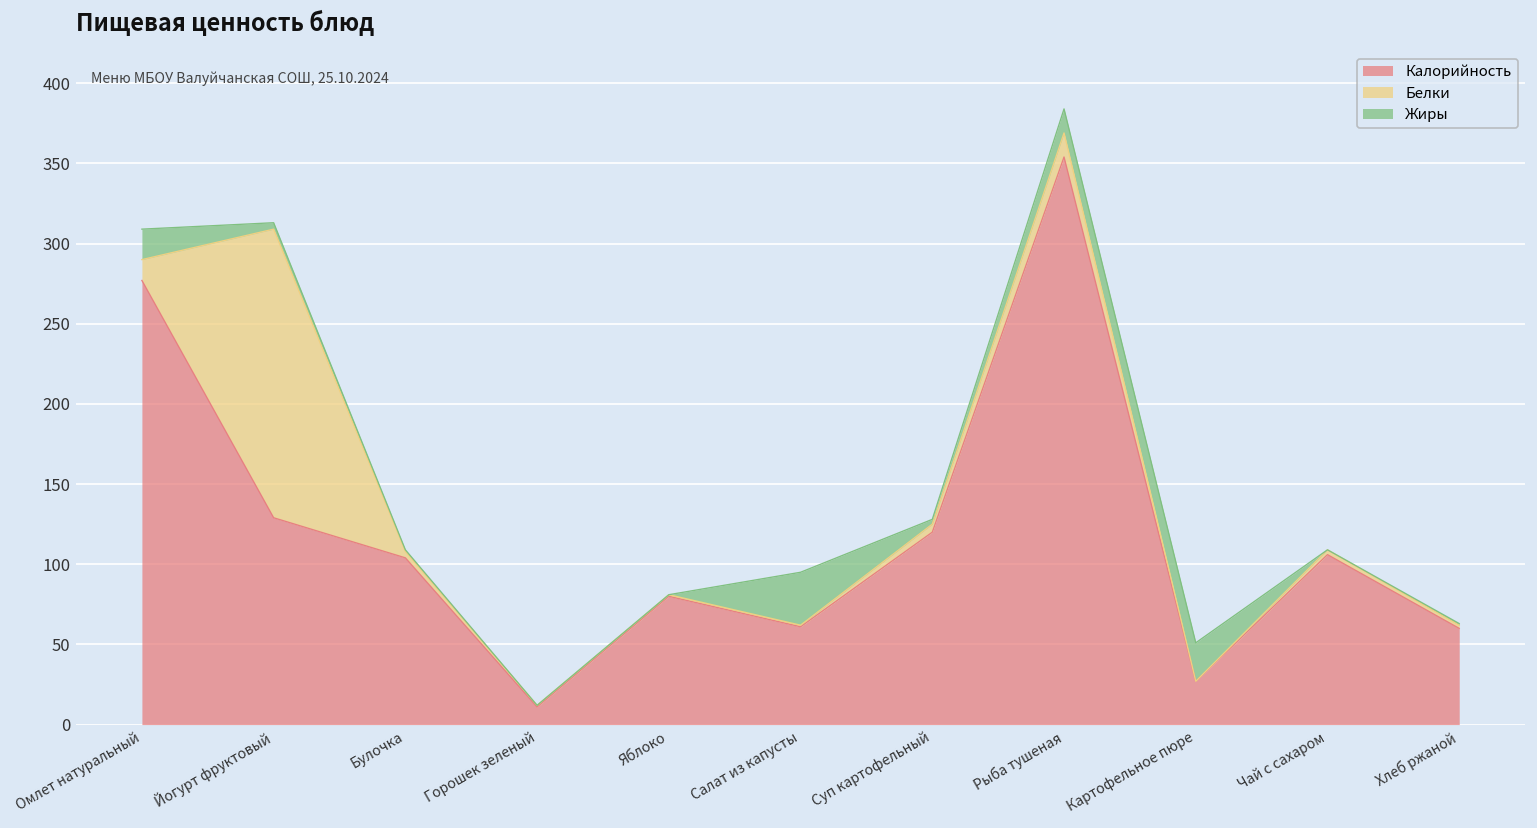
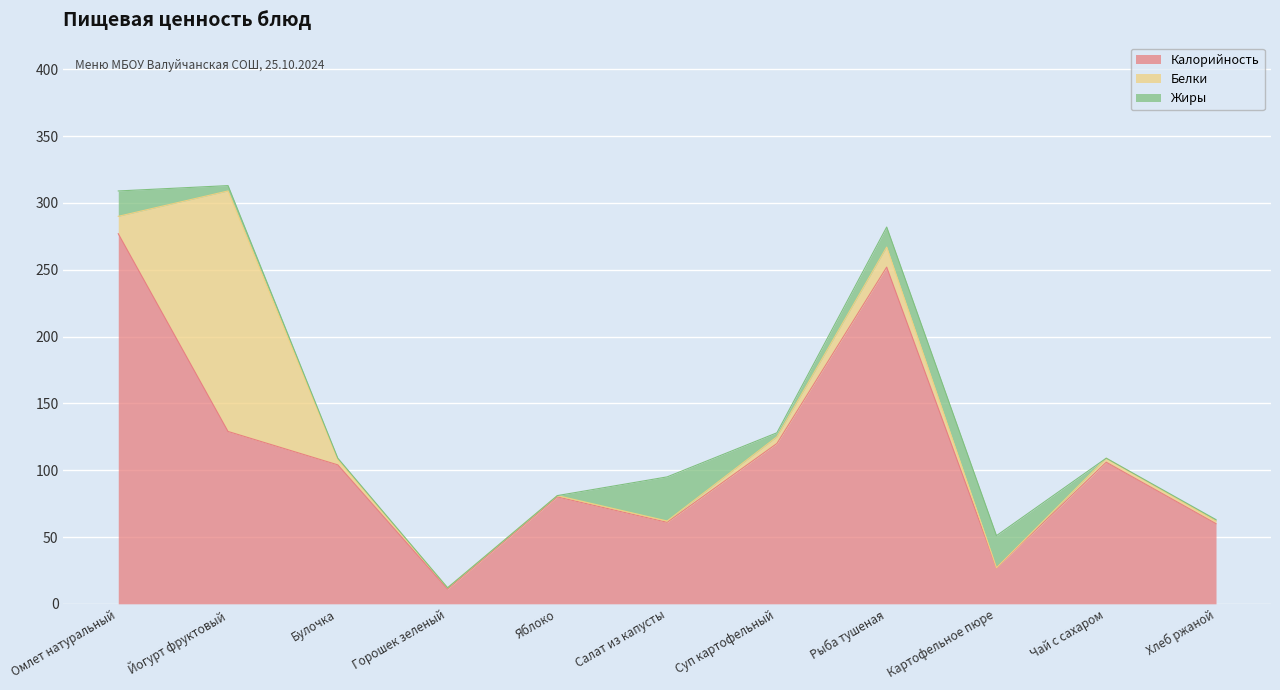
  {
    "Калорийность": {
      "Омлет натуральный": 277,
      "Йогурт фруктовый": 129,
      "Булочка": 104,
      "Суп картофельный": 120,
-     "Рыба тушеная": 354,
+     "Рыба тушеная": 252,
      "Чай с сахаром": 106,
      "Хлеб ржаной": 60
    },
    "Белки": {
      "Омлет натуральный": 13,
      "Йогурт фруктовый": 180,
      "Суп картофельный": 5,
      "Рыба тушеная": 15
    },
    "Жиры": {
      "Омлет натуральный": 19,
      "Йогурт фруктовый": 4,
      "Салат из капусты": 33,
      "Суп картофельный": 3,
      "Рыба тушеная": 15,
      "Картофельное пюре": 24
    }
  }
